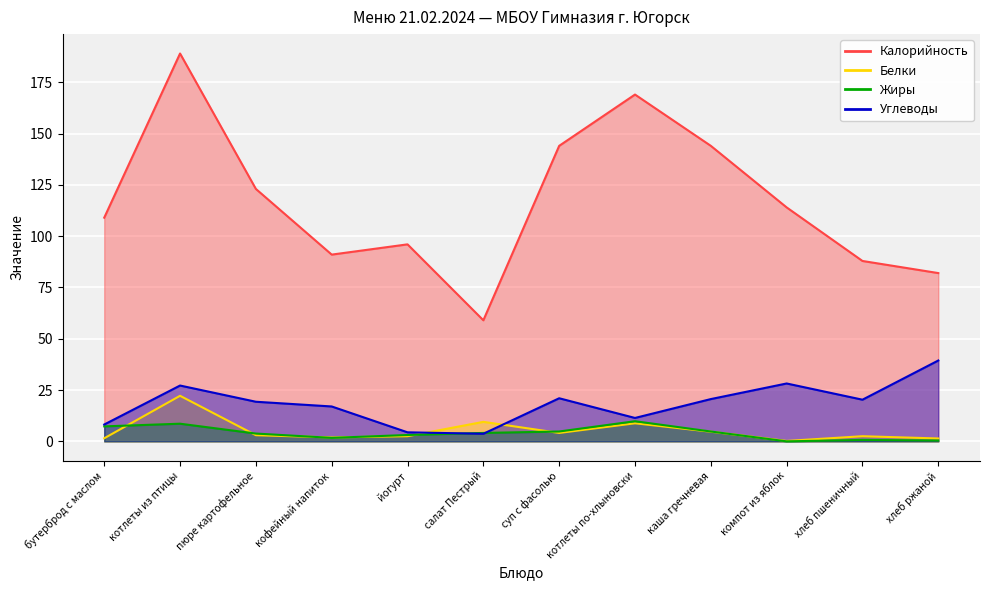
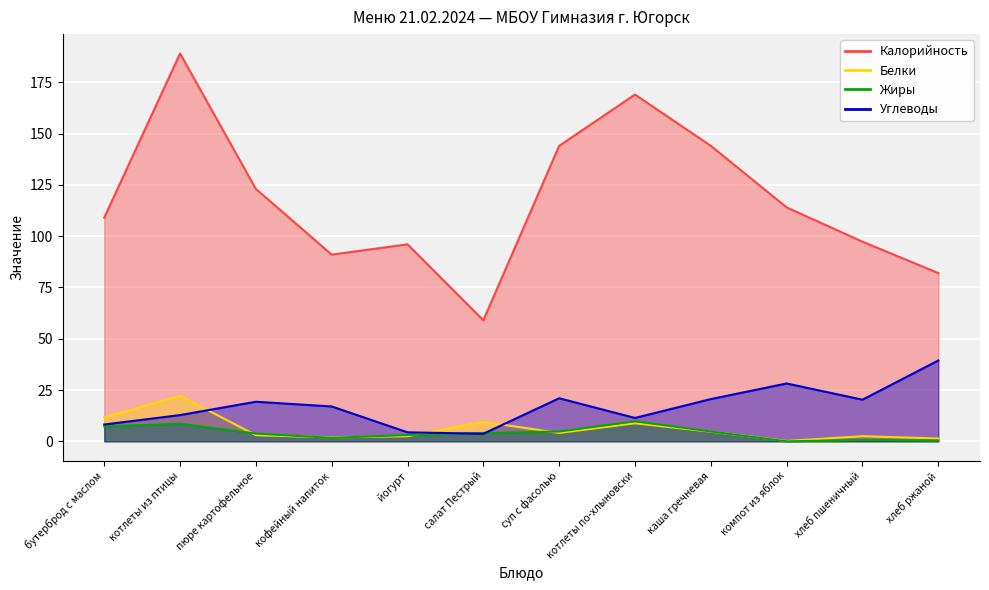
  {
    "Калорийность": {
      "бутерброд с маслом": 109,
      "котлеты из птицы": 189,
      "пюре картофельное": 123,
      "кофейный напиток": 91,
      "йогурт": 96,
      "салат Пестрый": 59,
      "суп с фасолью": 144,
      "котлеты по-хлыновски": 169,
      "каша гречневая": 144,
      "компот из яблок": 114,
-     "хлеб пшеничный": 88,
+     "хлеб пшеничный": 97,
      "хлеб ржаной": 82
    },
    "Белки": {
-     "бутерброд с маслом": 2,
+     "бутерброд с маслом": 12,
      "котлеты из птицы": 22,
      "салат Пестрый": 10,
      "хлеб пшеничный": 3
    },
    "Жиры": {
      "котлеты из птицы": 9,
      "хлеб пшеничный": 1
    },
    "Углеводы": {
-     "котлеты из птицы": 27,
+     "котлеты из птицы": 13,
      "пюре картофельное": 19,
      "кофейный напиток": 17,
      "йогурт": 4,
      "суп с фасолью": 21,
      "котлеты по-хлыновски": 11,
      "каша гречневая": 21,
      "компот из яблок": 28,
      "хлеб пшеничный": 20,
      "хлеб ржаной": 39
    }
  }
